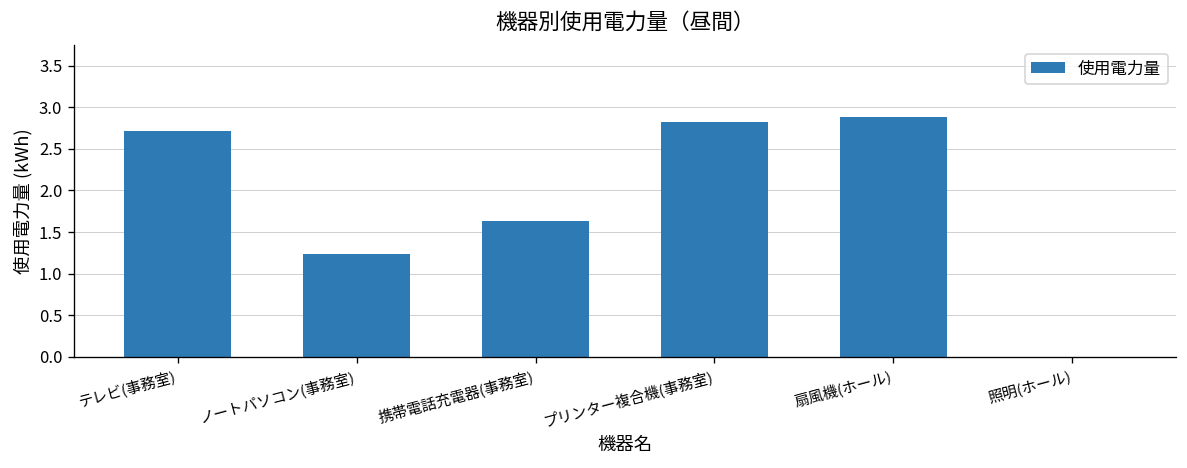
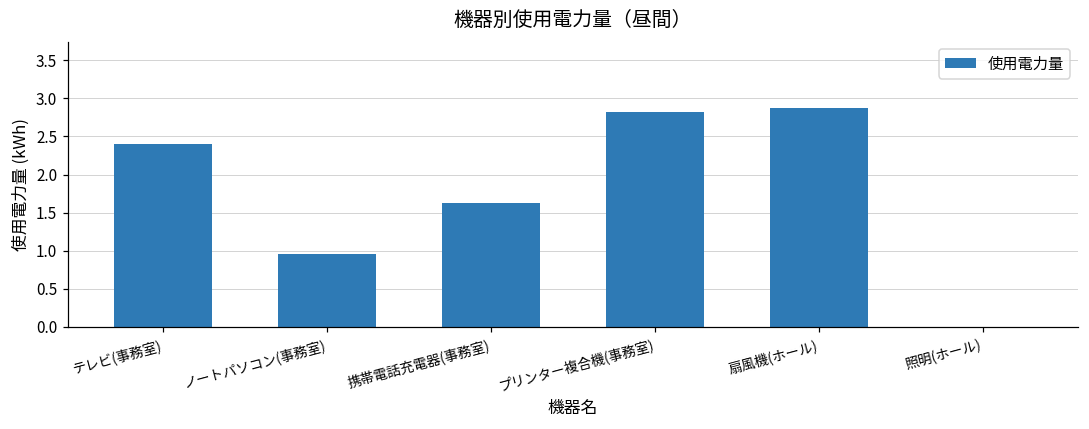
  {
-   "テレビ(事務室)": 2.7,
-   "ノートパソコン(事務室)": 1.2,
+   "テレビ(事務室)": 2.4,
+   "ノートパソコン(事務室)": 1.0,
    "携帯電話充電器(事務室)": 1.6,
    "プリンター複合機(事務室)": 2.8,
    "扇風機(ホール)": 2.9,
    "照明(ホール)": 0.0
  }
